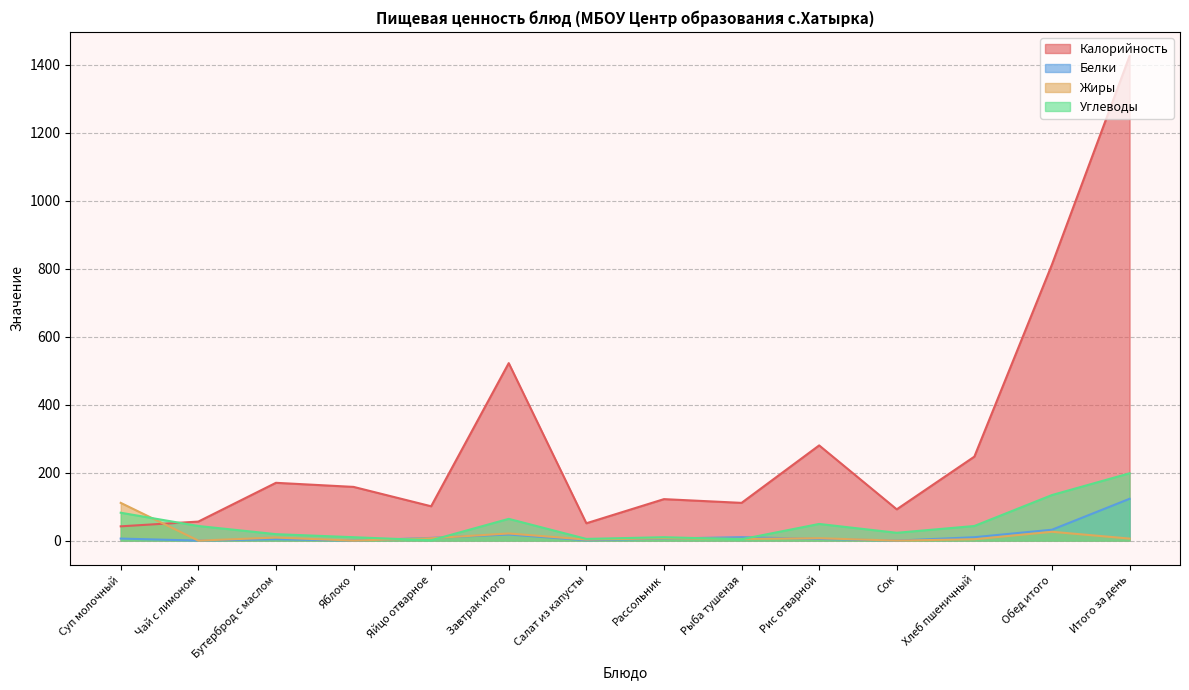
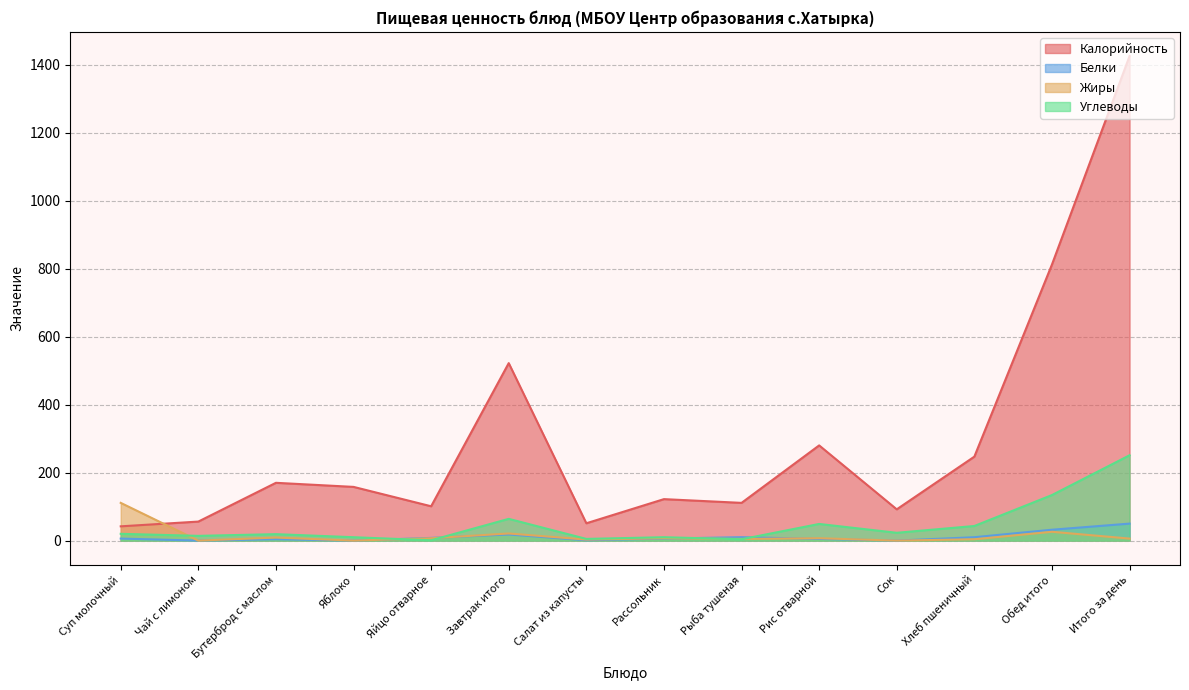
  {
    "Калорийность": {
      "Суп молочный": 40,
      "Чай с лимоном": 60,
      "Бутерброд с маслом": 170,
      "Яблоко": 160,
      "Яйцо отварное": 100,
      "Завтрак итого": 520,
      "Салат из капусты": 50,
      "Рассольник": 120,
      "Рыба тушеная": 110,
      "Рис отварной": 280,
      "Сок": 90,
      "Хлеб пшеничный": 250,
      "Обед итого": 810
    },
    "Белки": {
      "Суп молочный": 10,
-     "Итого за день": 120
+     "Итого за день": 50
    },
    "Жиры": {
      "Суп молочный": 110,
      "Итого за день": 10
    },
    "Углеводы": {
-     "Суп молочный": 80,
-     "Чай с лимоном": 40,
+     "Суп молочный": 20,
+     "Чай с лимоном": 10,
      "Бутерброд с маслом": 20,
      "Яблоко": 10,
      "Завтрак итого": 60,
      "Рис отварной": 50,
      "Сок": 20,
      "Хлеб пшеничный": 40,
      "Обед итого": 130,
-     "Итого за день": 200
+     "Итого за день": 250
    }
  }
